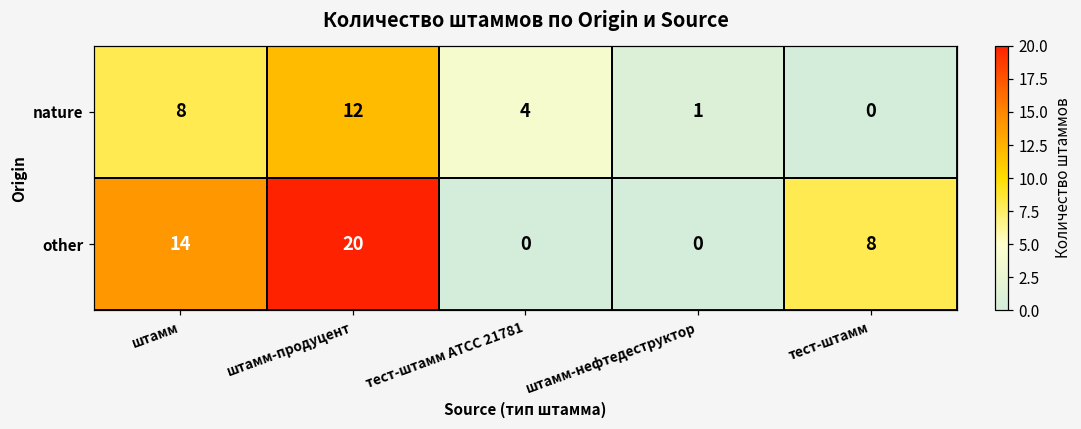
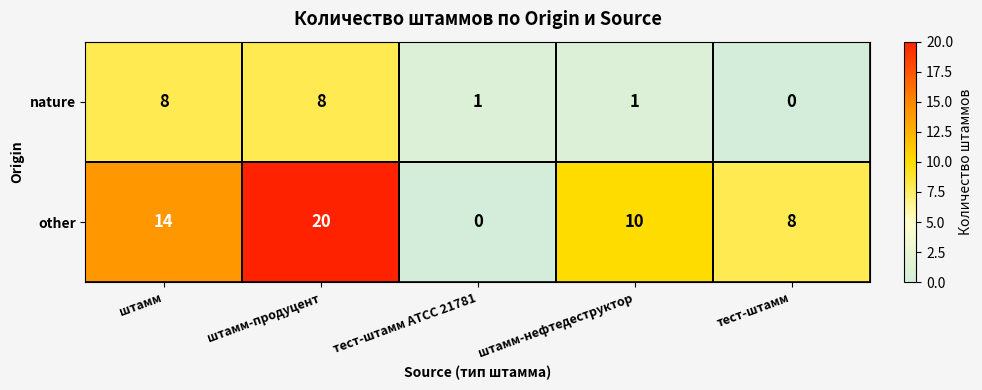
  {
    "nature": {
      "штамм": 8,
-     "штамм-продуцент": 12,
-     "тест-штамм ATCC 21781": 4,
+     "штамм-продуцент": 8,
+     "тест-штамм ATCC 21781": 1,
      "штамм-нефтедеструктор": 1,
      "тест-штамм": 0
    },
    "other": {
      "штамм": 14,
      "штамм-продуцент": 20,
      "тест-штамм ATCC 21781": 0,
-     "штамм-нефтедеструктор": 0,
+     "штамм-нефтедеструктор": 10,
      "тест-штамм": 8
    }
  }
